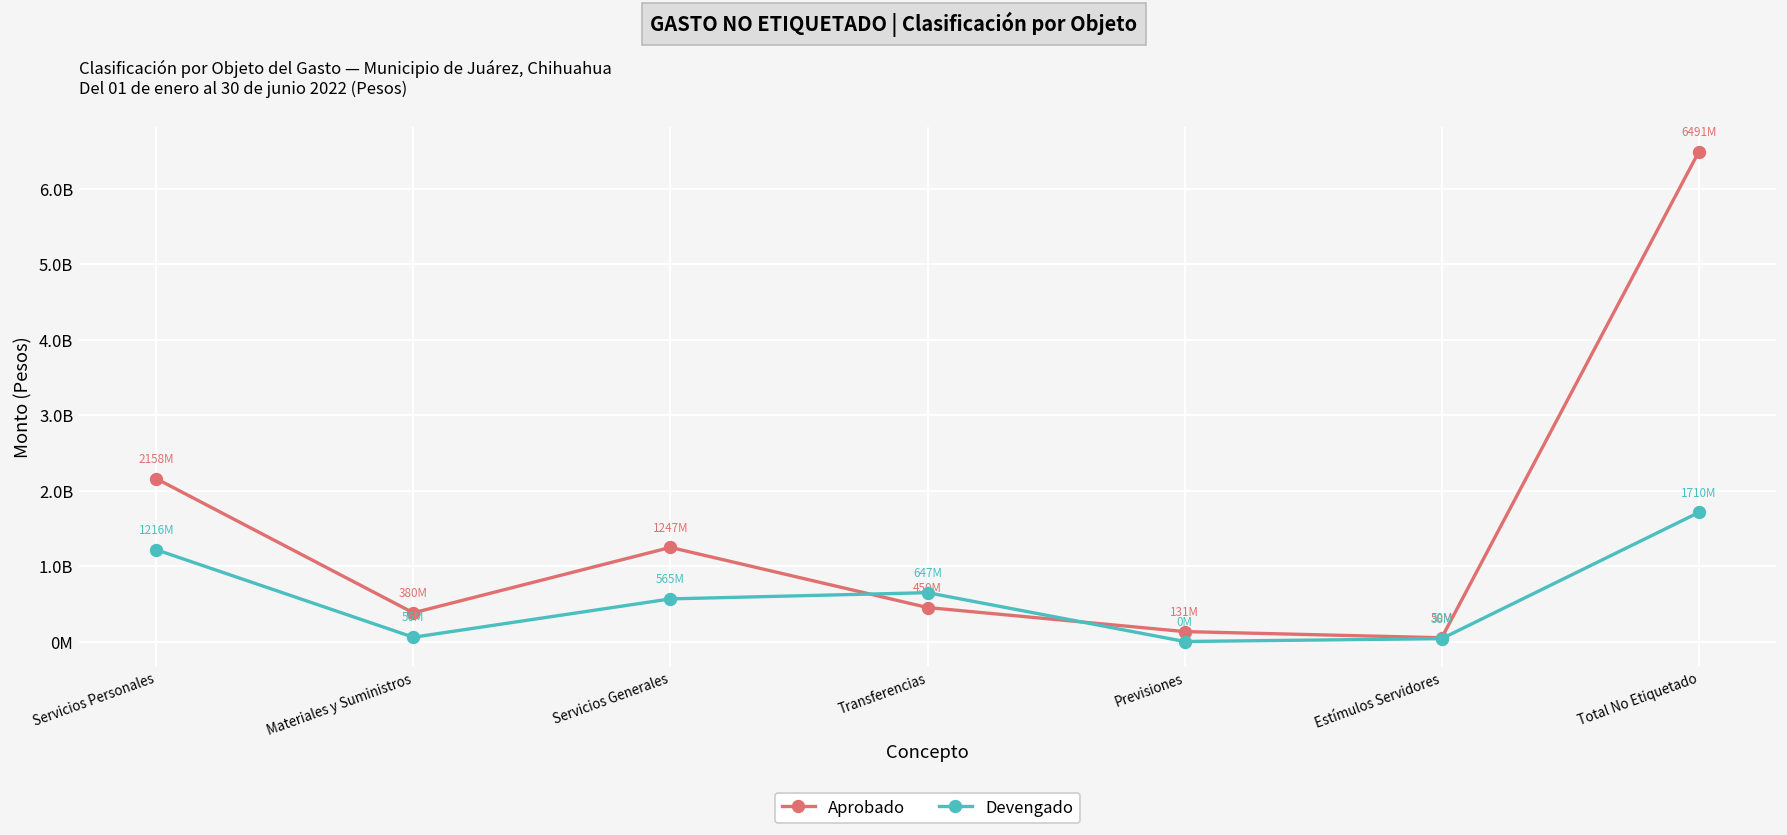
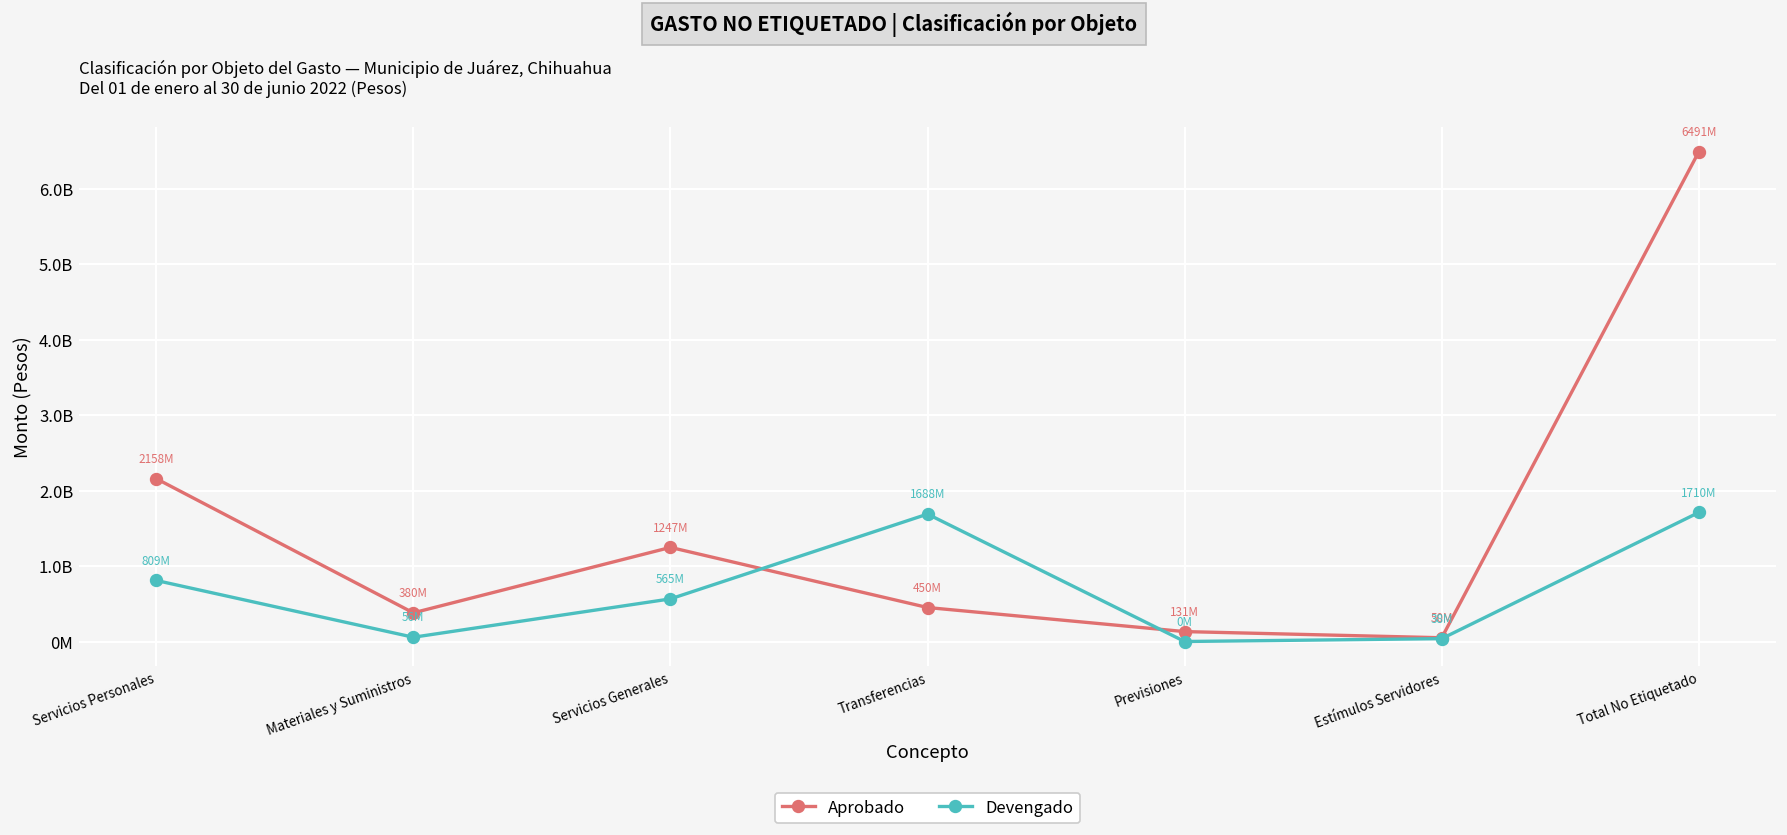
  {
    "Aprobado": {
      "Servicios Personales": "2158M",
      "Materiales y Suministros": "380M",
      "Servicios Generales": "1247M",
      "Transferencias": "450M",
      "Previsiones": "131M",
      "Total No Etiquetado": "6491M"
    },
    "Devengado": {
-     "Servicios Personales": "1216M",
+     "Servicios Personales": "809M",
      "Servicios Generales": "565M",
-     "Transferencias": "647M",
+     "Transferencias": "1688M",
      "Total No Etiquetado": "1710M"
    }
  }
